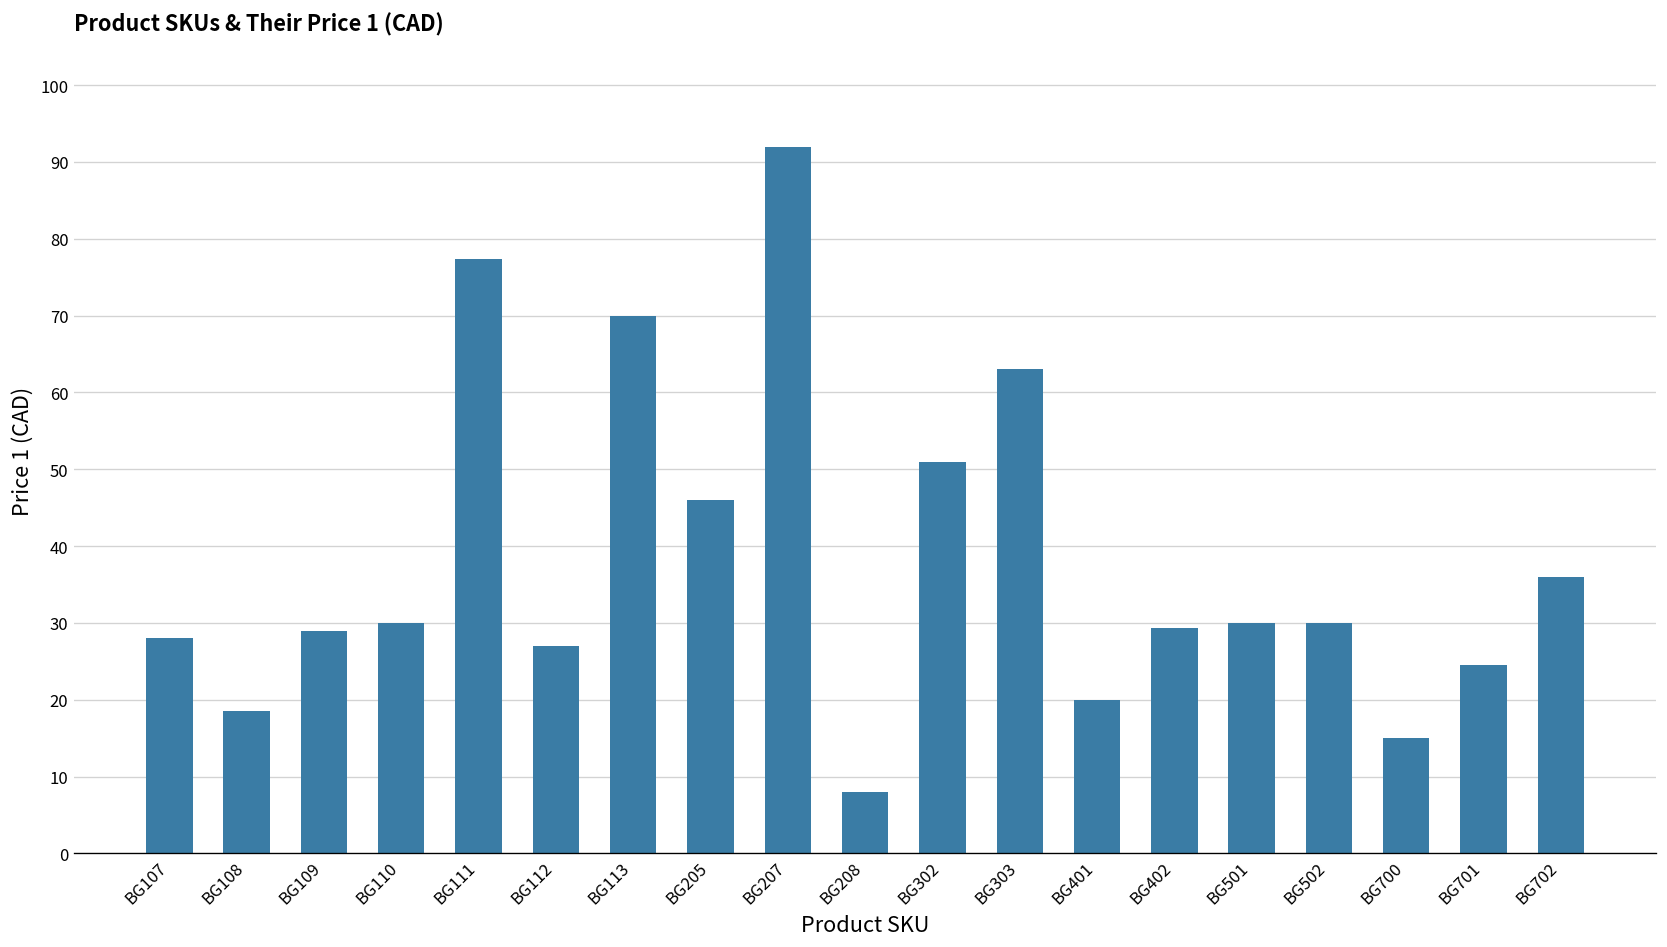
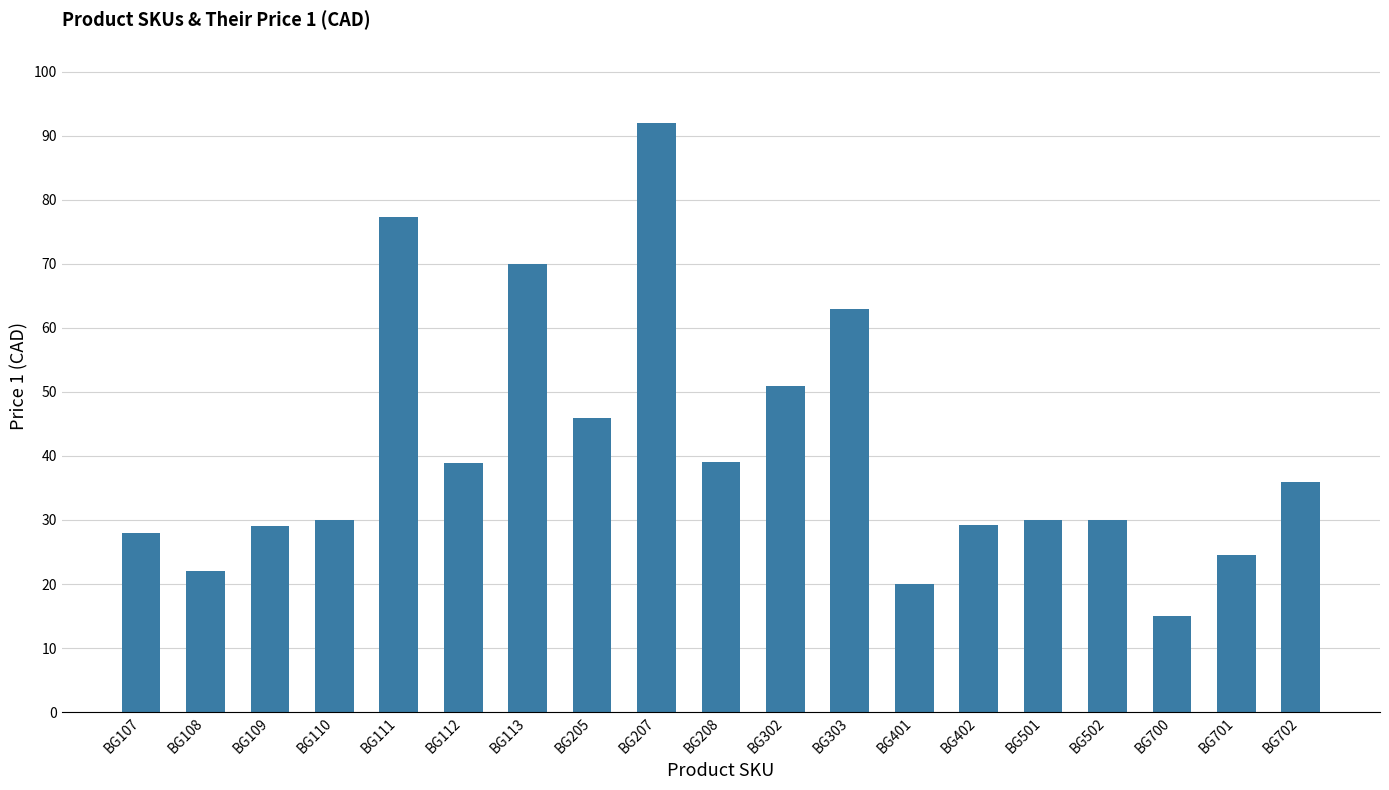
  {
    "BG107": 28,
-   "BG108": 19,
+   "BG108": 22,
    "BG109": 29,
    "BG110": 30,
    "BG111": 77,
-   "BG112": 27,
+   "BG112": 39,
    "BG113": 70,
    "BG205": 46,
    "BG207": 92,
-   "BG208": 8,
+   "BG208": 39,
    "BG302": 51,
    "BG303": 63,
    "BG401": 20,
    "BG402": 29,
    "BG501": 30,
    "BG502": 30,
    "BG700": 15,
    "BG701": 25,
    "BG702": 36
  }
